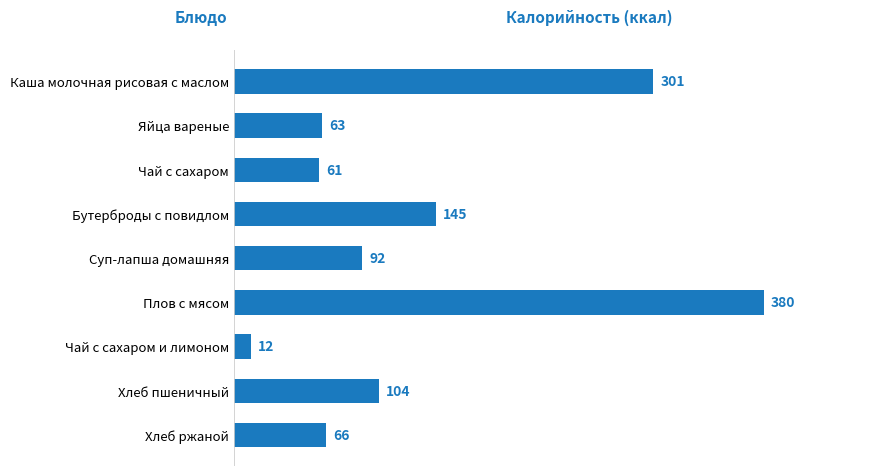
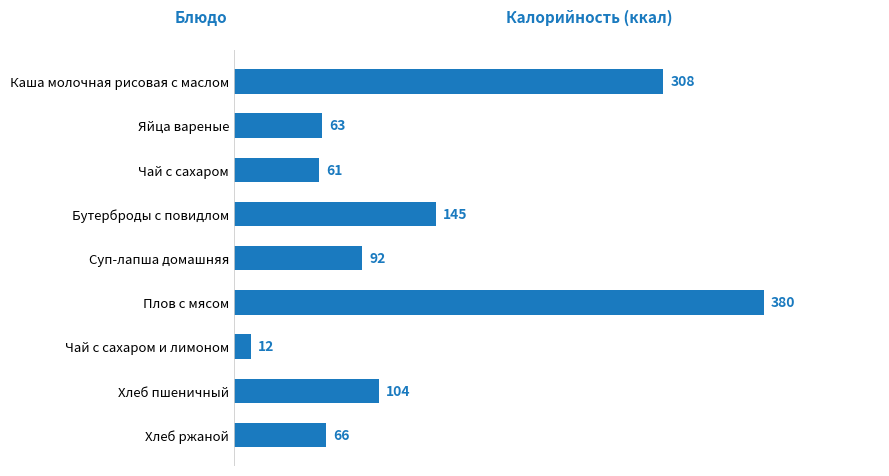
  {
-   "Каша молочная рисовая с маслом": 301,
+   "Каша молочная рисовая с маслом": 308,
    "Яйца вареные": 63,
    "Чай с сахаром": 61,
    "Бутерброды с повидлом": 145,
    "Суп-лапша домашняя": 92,
    "Плов с мясом": 380,
    "Чай с сахаром и лимоном": 12,
    "Хлеб пшеничный": 104,
    "Хлеб ржаной": 66
  }
